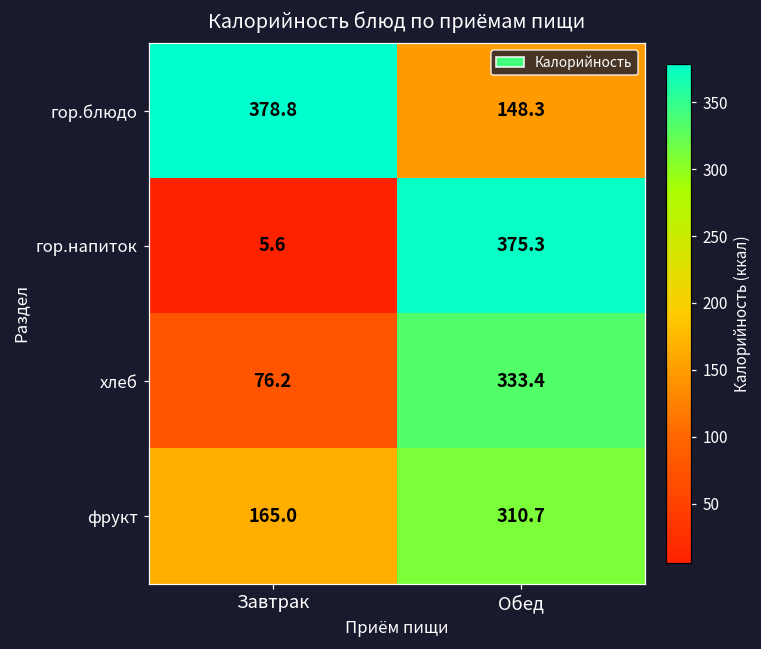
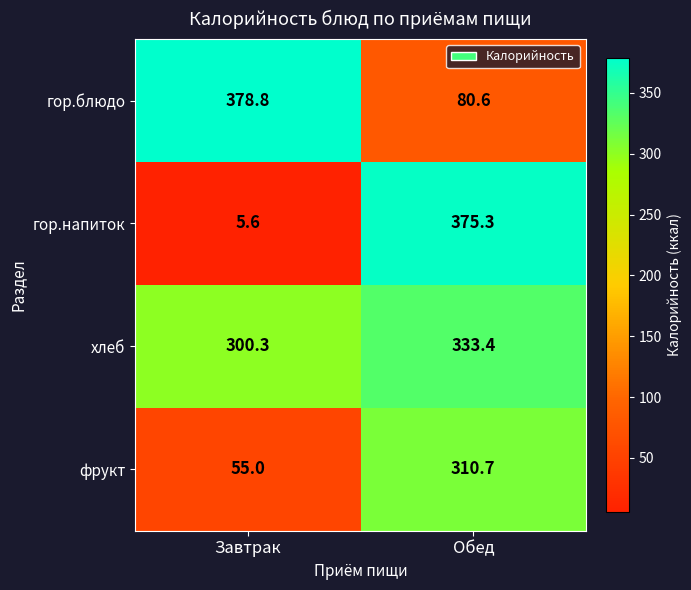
  {
    "гор.блюдо": {
      "Завтрак": 378.8,
-     "Обед": 148.3
+     "Обед": 80.6
    },
    "гор.напиток": {
      "Завтрак": 5.6,
      "Обед": 375.3
    },
    "хлеб": {
-     "Завтрак": 76.2,
+     "Завтрак": 300.3,
      "Обед": 333.4
    },
    "фрукт": {
-     "Завтрак": 165.0,
+     "Завтрак": 55.0,
      "Обед": 310.7
    }
  }
